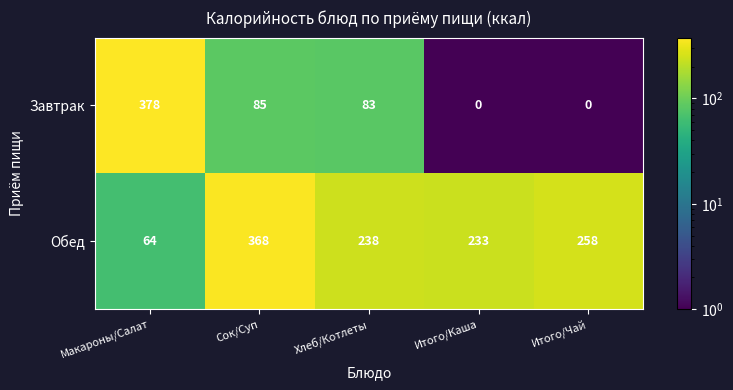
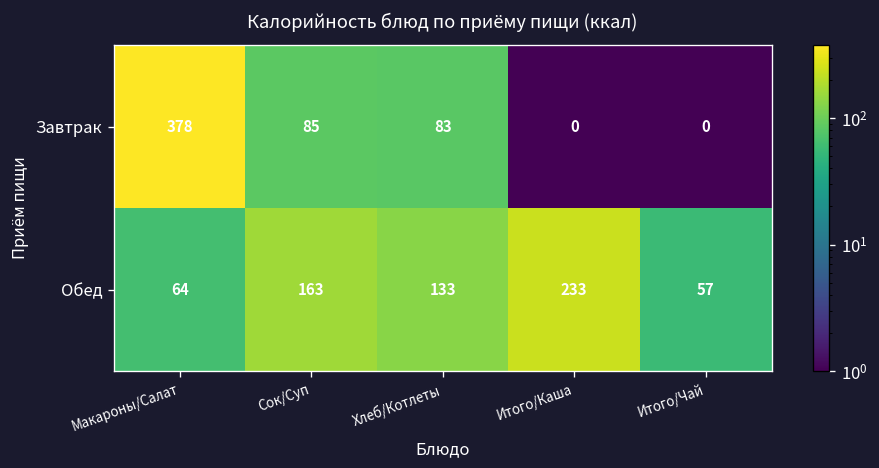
  {
    "Завтрак": {
      "Макароны/Салат": 378,
      "Сок/Суп": 85,
      "Хлеб/Котлеты": 83,
      "Итого/Каша": 0,
      "Итого/Чай": 0
    },
    "Обед": {
      "Макароны/Салат": 64,
-     "Сок/Суп": 368,
-     "Хлеб/Котлеты": 238,
+     "Сок/Суп": 163,
+     "Хлеб/Котлеты": 133,
      "Итого/Каша": 233,
-     "Итого/Чай": 258
+     "Итого/Чай": 57
    }
  }
